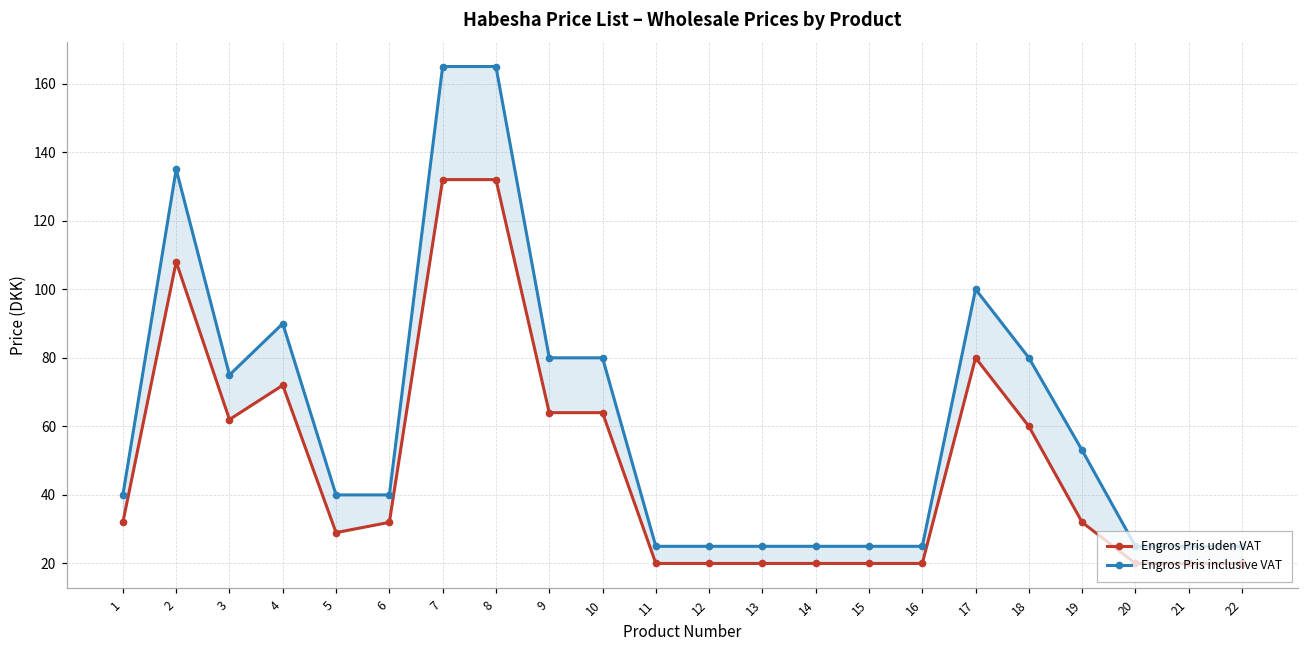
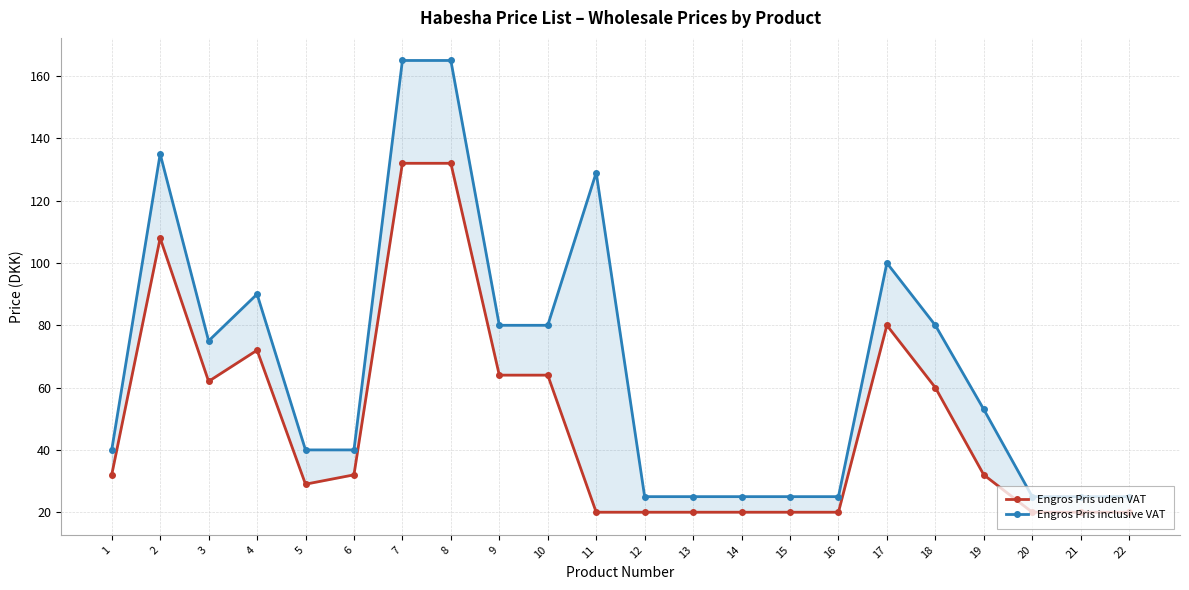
  {
    "Engros Pris uden VAT": {
      "1": 32,
      "2": 108,
      "3": 62,
      "4": 72,
      "5": 29,
      "6": 32,
      "7": 132,
      "8": 132,
      "9": 64,
      "10": 64,
      "11": 20,
      "12": 20,
      "13": 20,
      "14": 20,
      "15": 20,
      "16": 20,
      "17": 80,
      "18": 60,
      "19": 32
    },
    "Engros Pris inclusive VAT": {
      "1": 40,
      "2": 135,
      "3": 75,
      "4": 90,
      "5": 40,
      "6": 40,
      "7": 165,
      "8": 165,
      "9": 80,
      "10": 80,
-     "11": 25,
+     "11": 129,
      "12": 25,
      "13": 25,
      "14": 25,
      "15": 25,
      "16": 25,
      "17": 100,
      "18": 80,
      "19": 53
    }
  }
